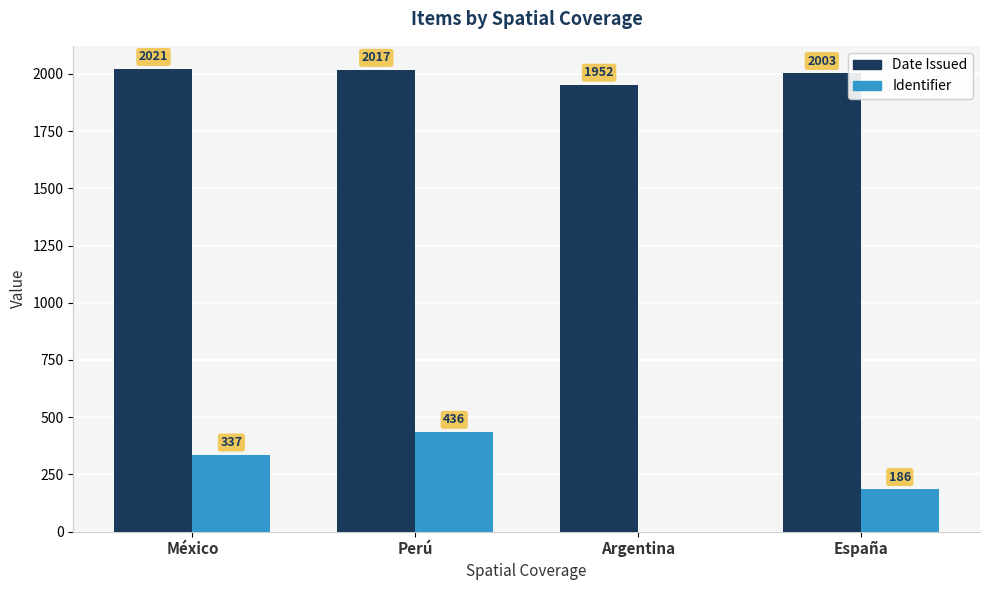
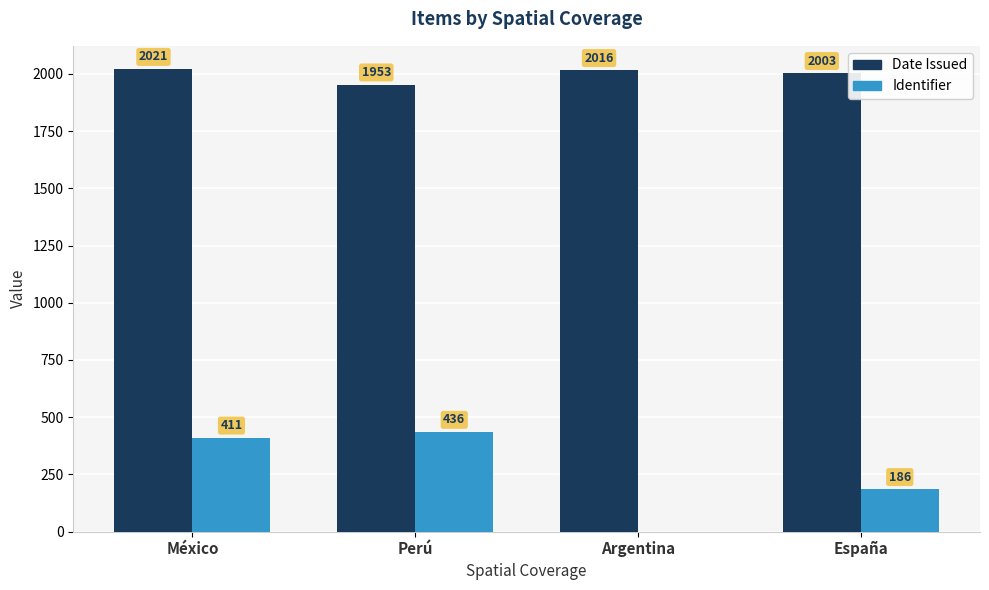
  {
    "Date Issued": {
-     "Perú": 2017,
-     "Argentina": 1952
+     "Perú": 1953,
+     "Argentina": 2016
    },
    "Identifier": {
-     "México": 337
+     "México": 411
    }
  }
